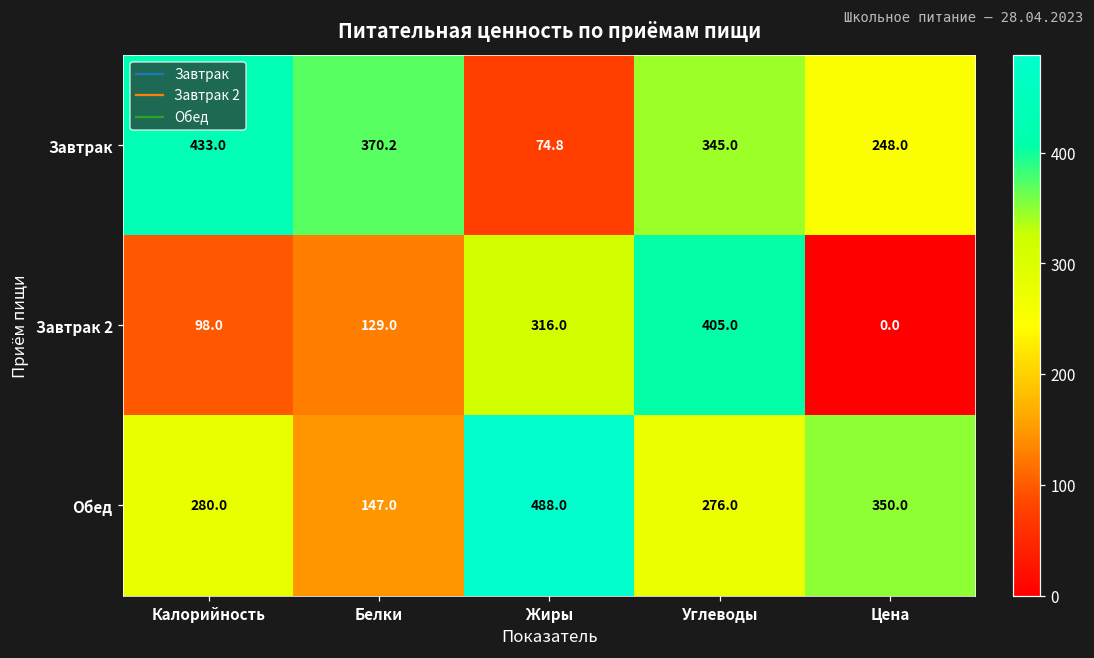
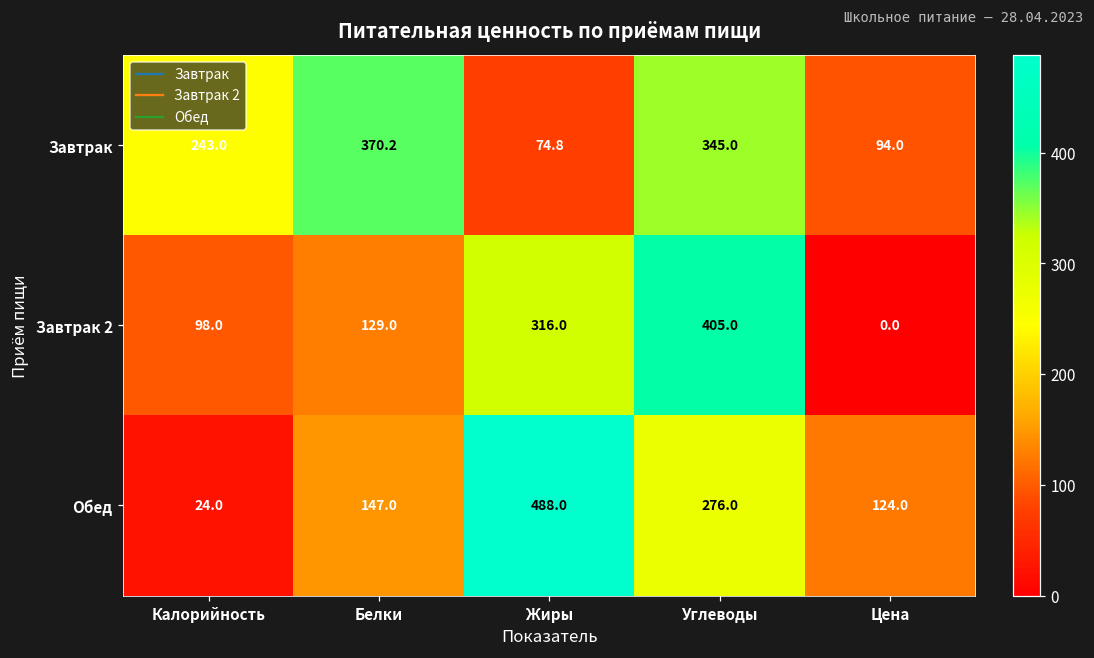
  {
    "Завтрак": {
-     "Калорийность": 433.0,
+     "Калорийность": 243.0,
      "Белки": 370.2,
      "Жиры": 74.8,
      "Углеводы": 345.0,
-     "Цена": 248.0
+     "Цена": 94.0
    },
    "Завтрак 2": {
      "Калорийность": 98.0,
      "Белки": 129.0,
      "Жиры": 316.0,
      "Углеводы": 405.0,
      "Цена": 0.0
    },
    "Обед": {
-     "Калорийность": 280.0,
+     "Калорийность": 24.0,
      "Белки": 147.0,
      "Жиры": 488.0,
      "Углеводы": 276.0,
-     "Цена": 350.0
+     "Цена": 124.0
    }
  }
